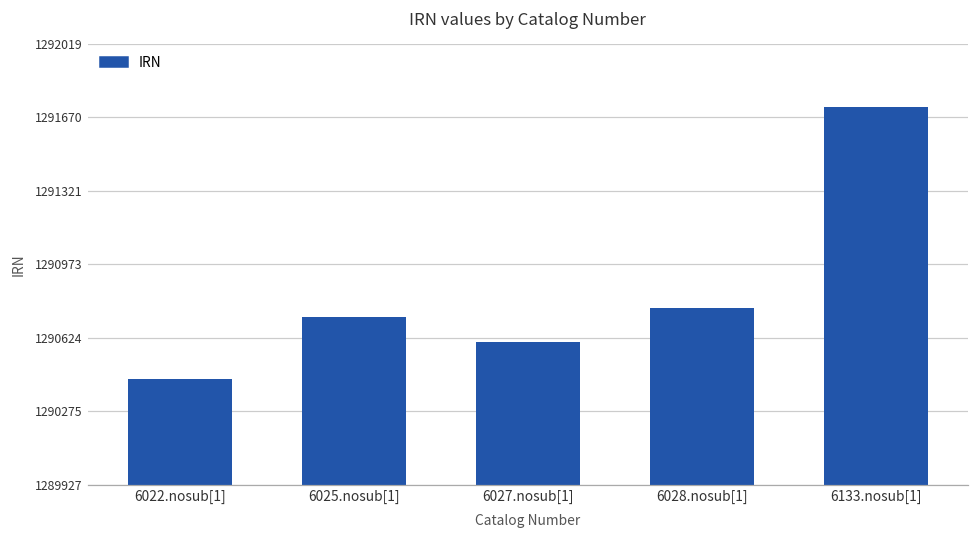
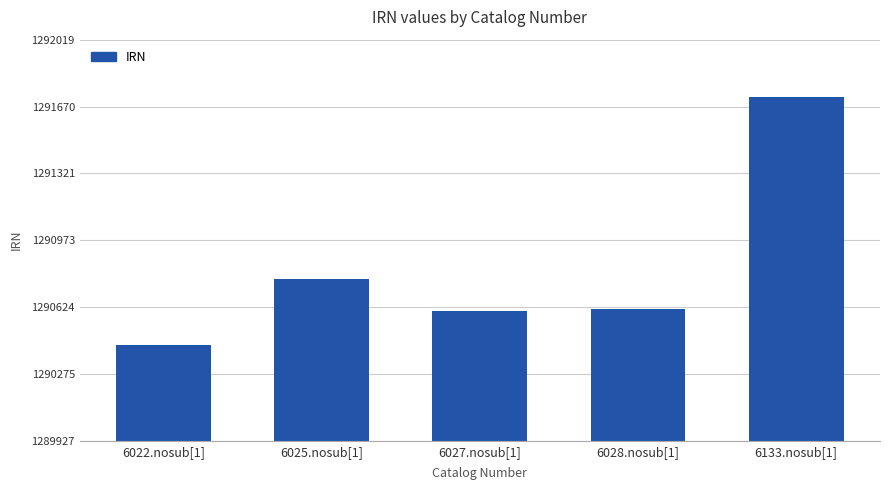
  {
    "6022.nosub[1]": 1290430,
-   "6025.nosub[1]": 1290720,
+   "6025.nosub[1]": 1290770,
    "6027.nosub[1]": 1290600,
-   "6028.nosub[1]": 1290770,
+   "6028.nosub[1]": 1290610,
    "6133.nosub[1]": 1291720
  }
